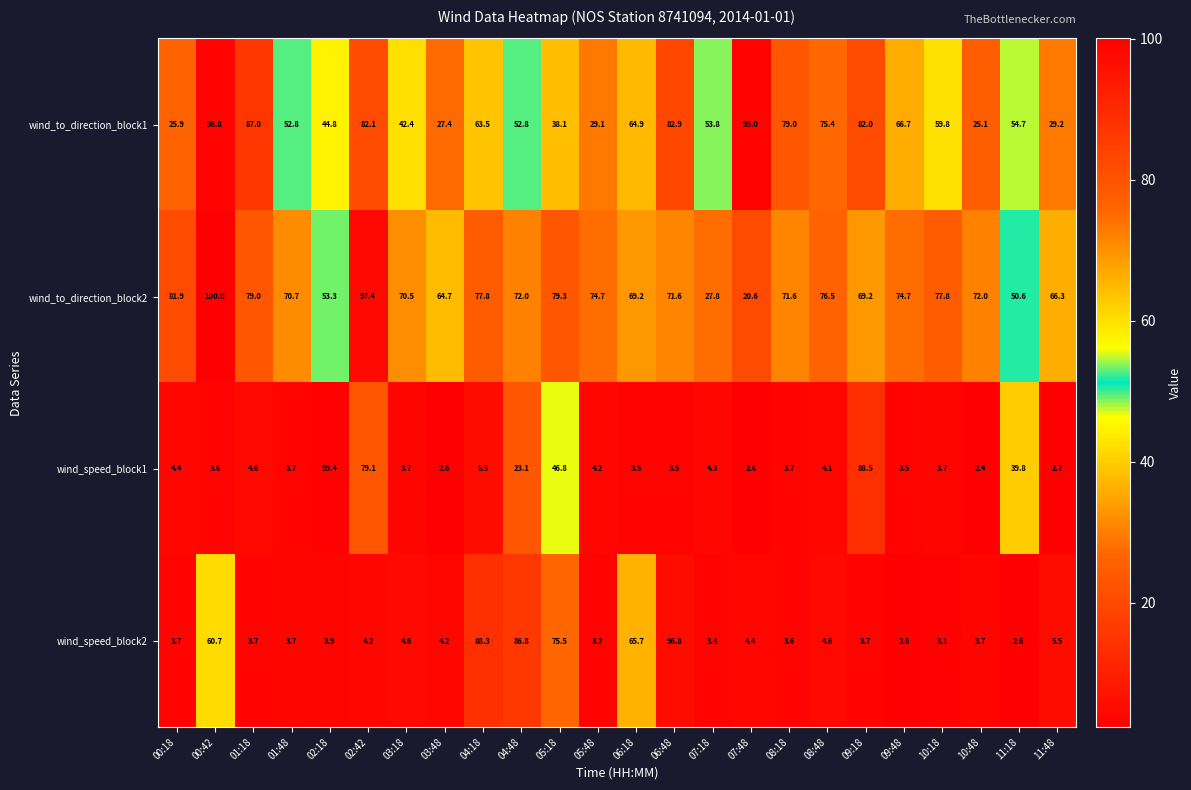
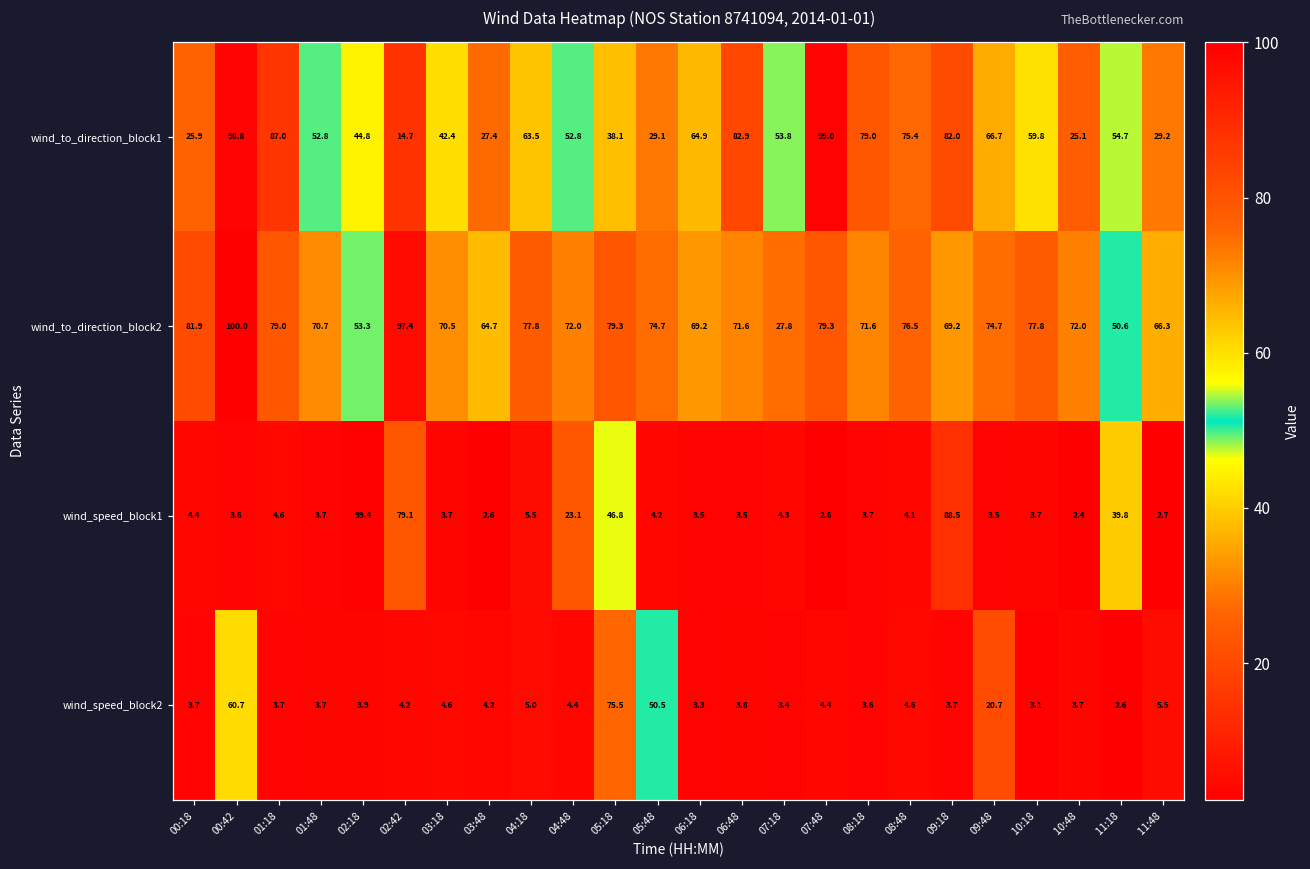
  {
    "wind_to_direction_block1": {
      "00:18": 25.9,
      "00:42": 98.8,
      "01:18": 87.0,
      "01:48": 52.8,
      "02:18": 44.8,
-     "02:42": 82.1,
+     "02:42": 14.7,
      "03:18": 42.4,
      "03:48": 27.4,
      "04:18": 63.5,
      "04:48": 52.8,
      "05:18": 38.1,
      "05:48": 29.1,
      "06:18": 64.9,
      "06:48": 82.9,
      "07:18": 53.8,
      "07:48": 99.0,
      "08:18": 79.0,
      "08:48": 75.4,
      "09:18": 82.0,
      "09:48": 66.7,
      "10:18": 59.8,
      "10:48": 25.1,
      "11:18": 54.7,
      "11:48": 29.2
    },
    "wind_to_direction_block2": {
      "00:18": 81.9,
      "00:42": 100.0,
      "01:18": 79.0,
      "01:48": 70.7,
      "02:18": 53.3,
      "02:42": 97.4,
      "03:18": 70.5,
      "03:48": 64.7,
      "04:18": 77.8,
      "04:48": 72.0,
      "05:18": 79.3,
      "05:48": 74.7,
      "06:18": 69.2,
      "06:48": 71.6,
      "07:18": 27.8,
-     "07:48": 20.6,
+     "07:48": 79.3,
      "08:18": 71.6,
      "08:48": 76.5,
      "09:18": 69.2,
      "09:48": 74.7,
      "10:18": 77.8,
      "10:48": 72.0,
      "11:18": 50.6,
      "11:48": 66.3
    },
    "wind_speed_block1": {
      "00:18": 4.4,
      "00:42": 3.6,
      "01:18": 4.6,
      "01:48": 3.7,
      "02:18": 99.4,
      "02:42": 79.1,
      "03:18": 3.7,
      "03:48": 2.6,
      "04:18": 5.5,
      "04:48": 23.1,
      "05:18": 46.8,
      "05:48": 4.2,
      "06:18": 3.5,
      "06:48": 3.5,
      "07:18": 4.3,
      "07:48": 2.6,
      "08:18": 3.7,
      "08:48": 4.1,
      "09:18": 88.5,
      "09:48": 3.5,
      "10:18": 3.7,
      "10:48": 2.4,
      "11:18": 39.8,
      "11:48": 2.7
    },
    "wind_speed_block2": {
      "00:18": 3.7,
      "00:42": 60.7,
      "01:18": 3.7,
      "01:48": 3.7,
      "02:18": 3.9,
      "02:42": 4.2,
      "03:18": 4.6,
      "03:48": 4.2,
-     "04:18": 88.3,
-     "04:48": 86.8,
+     "04:18": 5.0,
+     "04:48": 4.4,
      "05:18": 75.5,
-     "05:48": 3.2,
-     "06:18": 65.7,
-     "06:48": 96.8,
+     "05:48": 50.5,
+     "06:18": 3.3,
+     "06:48": 3.8,
      "07:18": 3.4,
      "07:48": 4.4,
      "08:18": 3.6,
      "08:48": 4.6,
      "09:18": 3.7,
-     "09:48": 2.6,
+     "09:48": 20.7,
      "10:18": 3.1,
      "10:48": 3.7,
      "11:18": 2.6,
      "11:48": 5.5
    }
  }
